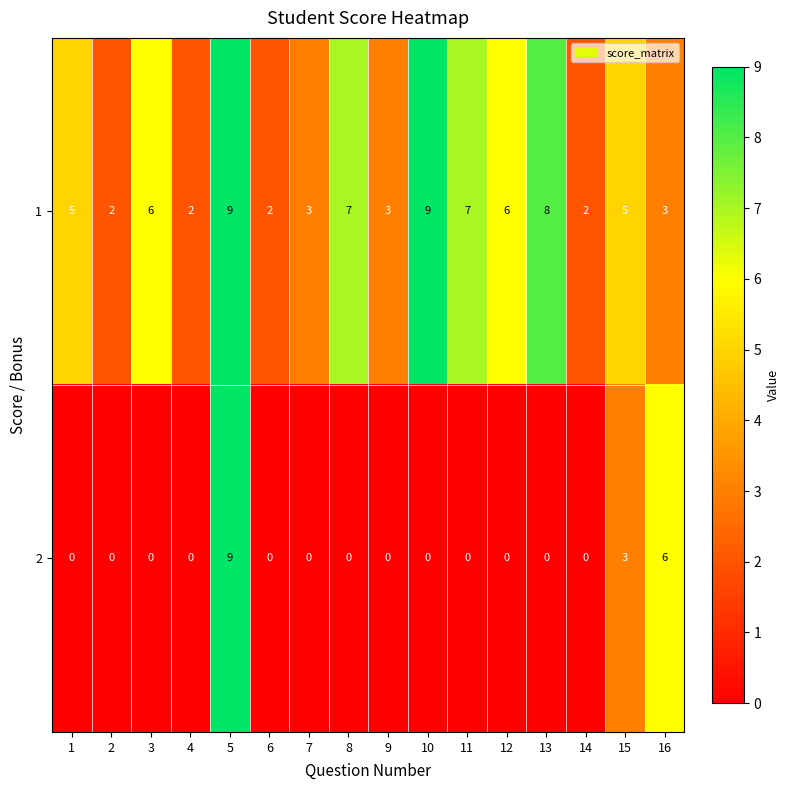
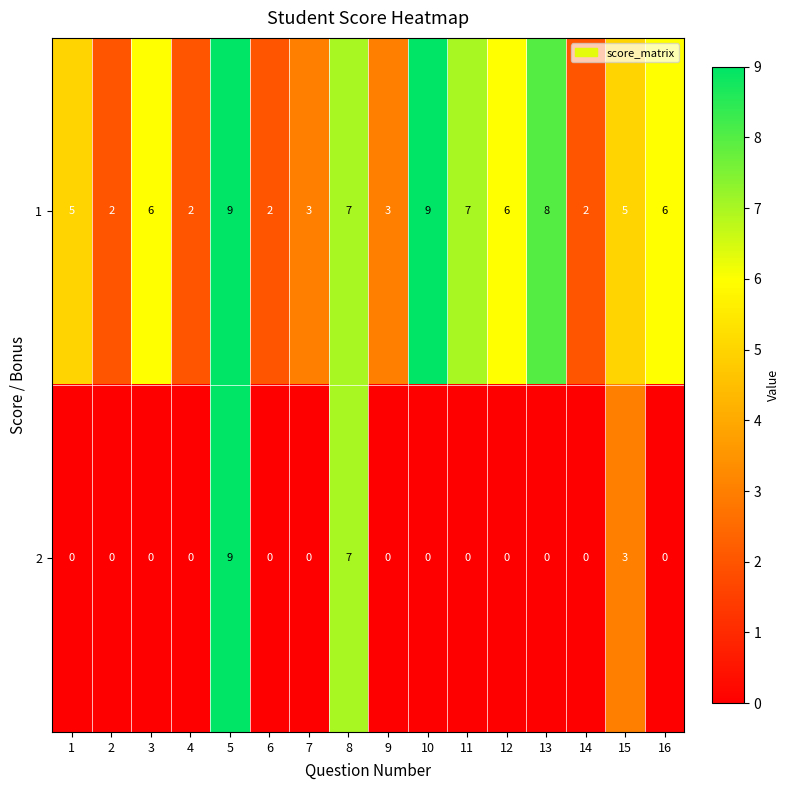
  {
    "1": {
      "1": 5,
      "2": 2,
      "3": 6,
      "4": 2,
      "5": 9,
      "6": 2,
      "7": 3,
      "8": 7,
      "9": 3,
      "10": 9,
      "11": 7,
      "12": 6,
      "13": 8,
      "14": 2,
      "15": 5,
-     "16": 3
+     "16": 6
    },
    "2": {
      "1": 0,
      "2": 0,
      "3": 0,
      "4": 0,
      "5": 9,
      "6": 0,
      "7": 0,
-     "8": 0,
+     "8": 7,
      "9": 0,
      "10": 0,
      "11": 0,
      "12": 0,
      "13": 0,
      "14": 0,
      "15": 3,
-     "16": 6
+     "16": 0
    }
  }
